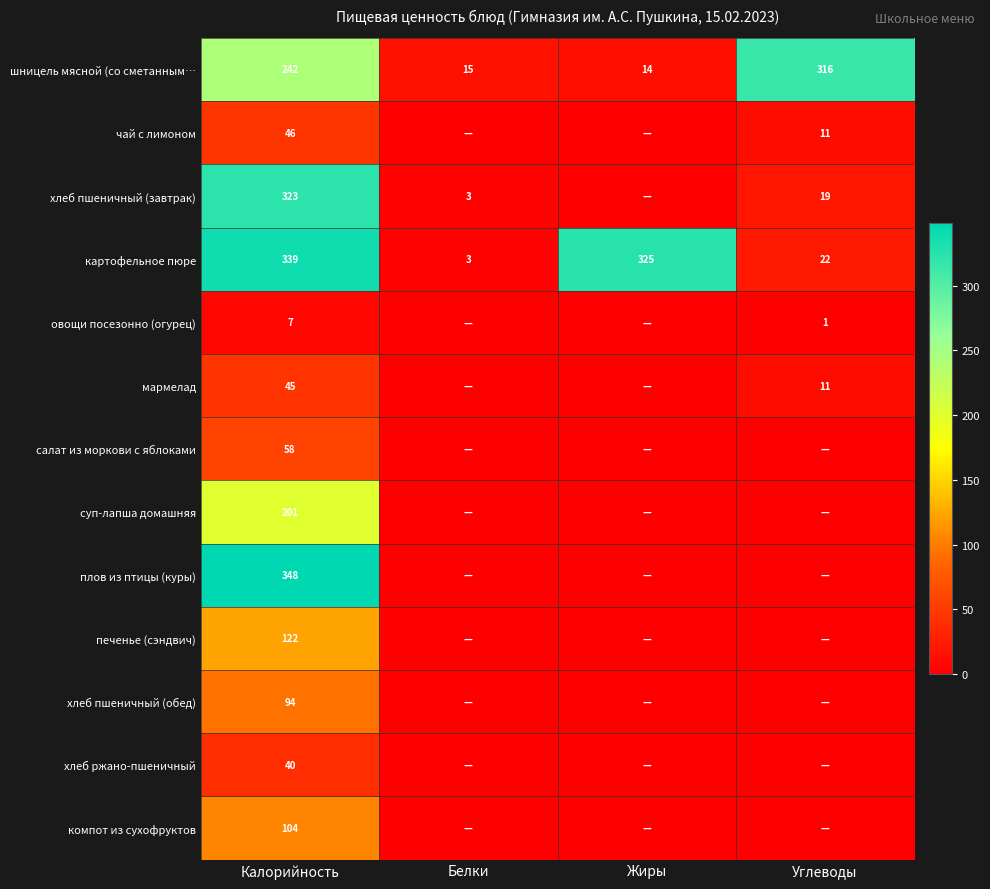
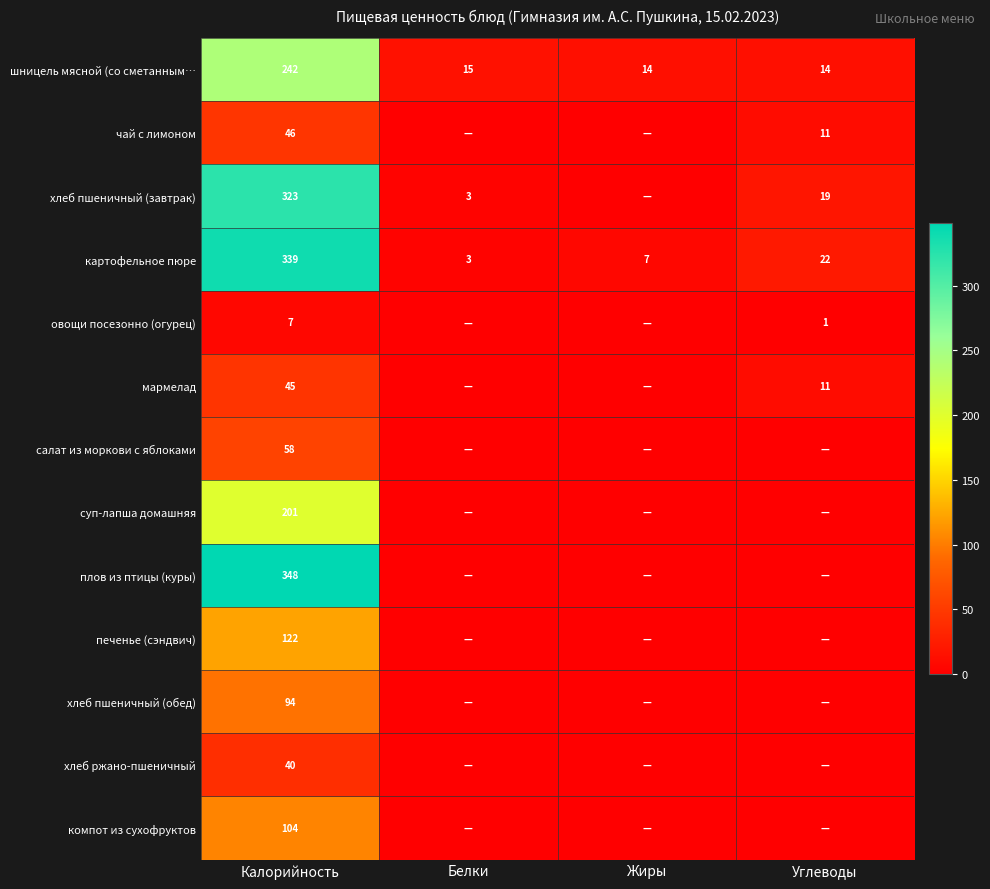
  {
    "шницель мясной (со сметанным…": {
      "Калорийность": 242,
      "Белки": 15,
      "Жиры": 14,
-     "Углеводы": 316
+     "Углеводы": 14
    },
    "чай с лимоном": {
      "Калорийность": 46,
      "Углеводы": 11
    },
    "хлеб пшеничный (завтрак)": {
      "Калорийность": 323,
      "Белки": 3,
      "Углеводы": 19
    },
    "картофельное пюре": {
      "Калорийность": 339,
      "Белки": 3,
-     "Жиры": 325,
+     "Жиры": 7,
      "Углеводы": 22
    },
    "овощи посезонно (огурец)": {
      "Калорийность": 7,
      "Углеводы": 1
    },
    "мармелад": {
      "Калорийность": 45,
      "Углеводы": 11
    },
    "салат из моркови с яблоками": {
      "Калорийность": 58
    },
    "суп-лапша домашняя": {
      "Калорийность": 201
    },
    "плов из птицы (куры)": {
      "Калорийность": 348
    },
    "печенье (сэндвич)": {
      "Калорийность": 122
    },
    "хлеб пшеничный (обед)": {
      "Калорийность": 94
    },
    "хлеб ржано-пшеничный": {
      "Калорийность": 40
    },
    "компот из сухофруктов": {
      "Калорийность": 104
    }
  }
